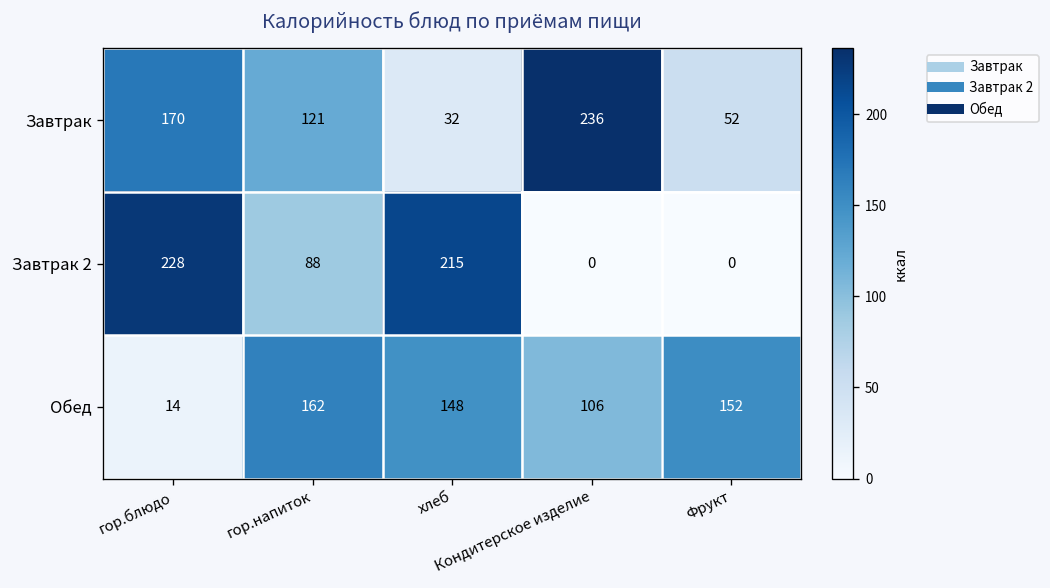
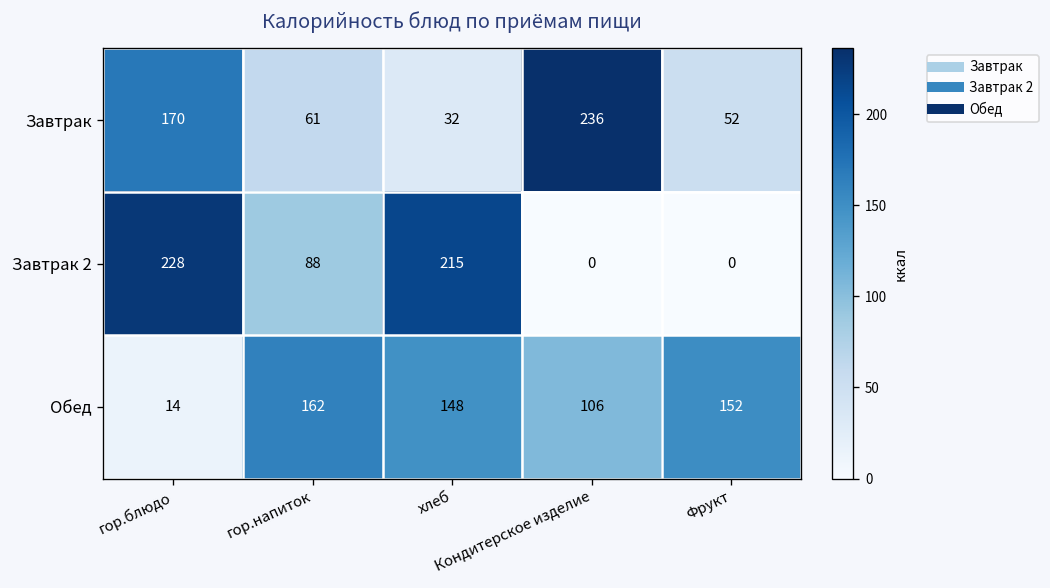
  {
    "Завтрак": {
      "гор.блюдо": 170,
-     "гор.напиток": 121,
+     "гор.напиток": 61,
      "хлеб": 32,
      "Кондитерское изделие": 236,
      "Фрукт": 52
    },
    "Завтрак 2": {
      "гор.блюдо": 228,
      "гор.напиток": 88,
      "хлеб": 215,
      "Кондитерское изделие": 0,
      "Фрукт": 0
    },
    "Обед": {
      "гор.блюдо": 14,
      "гор.напиток": 162,
      "хлеб": 148,
      "Кондитерское изделие": 106,
      "Фрукт": 152
    }
  }
